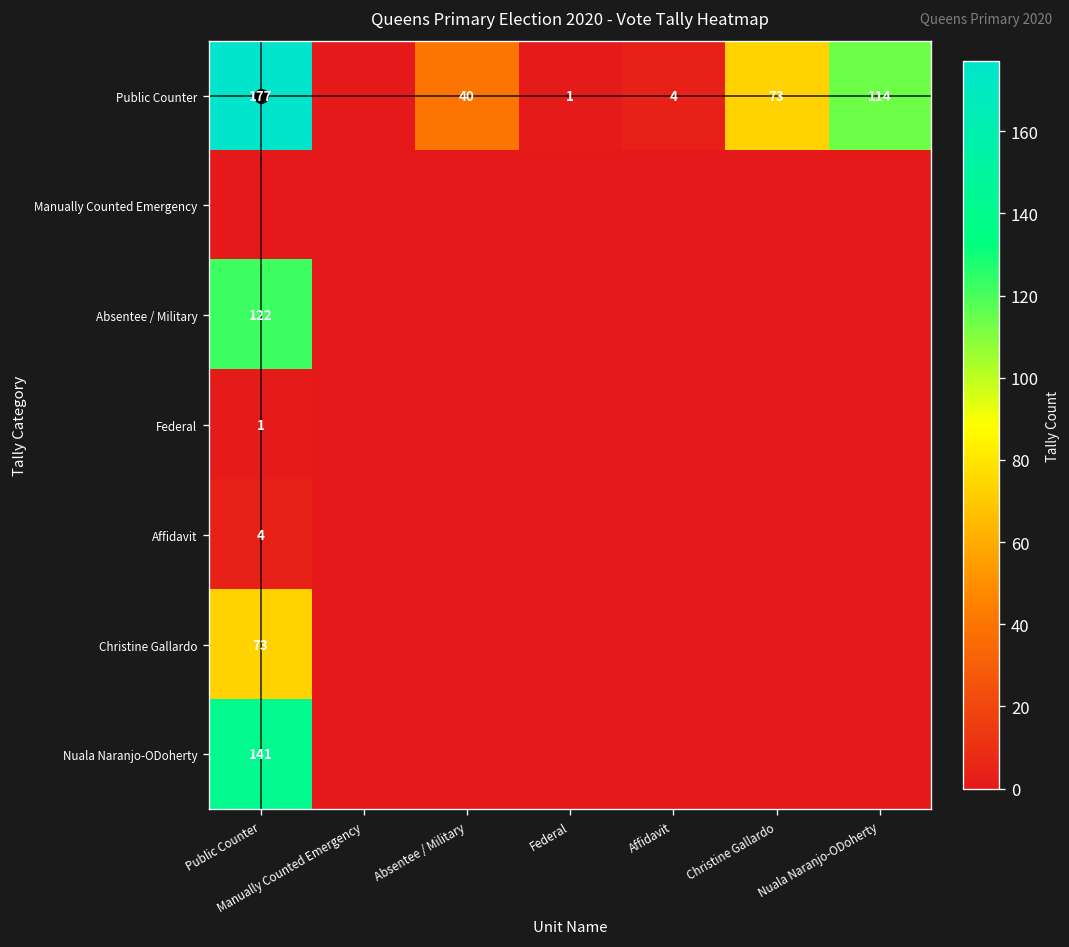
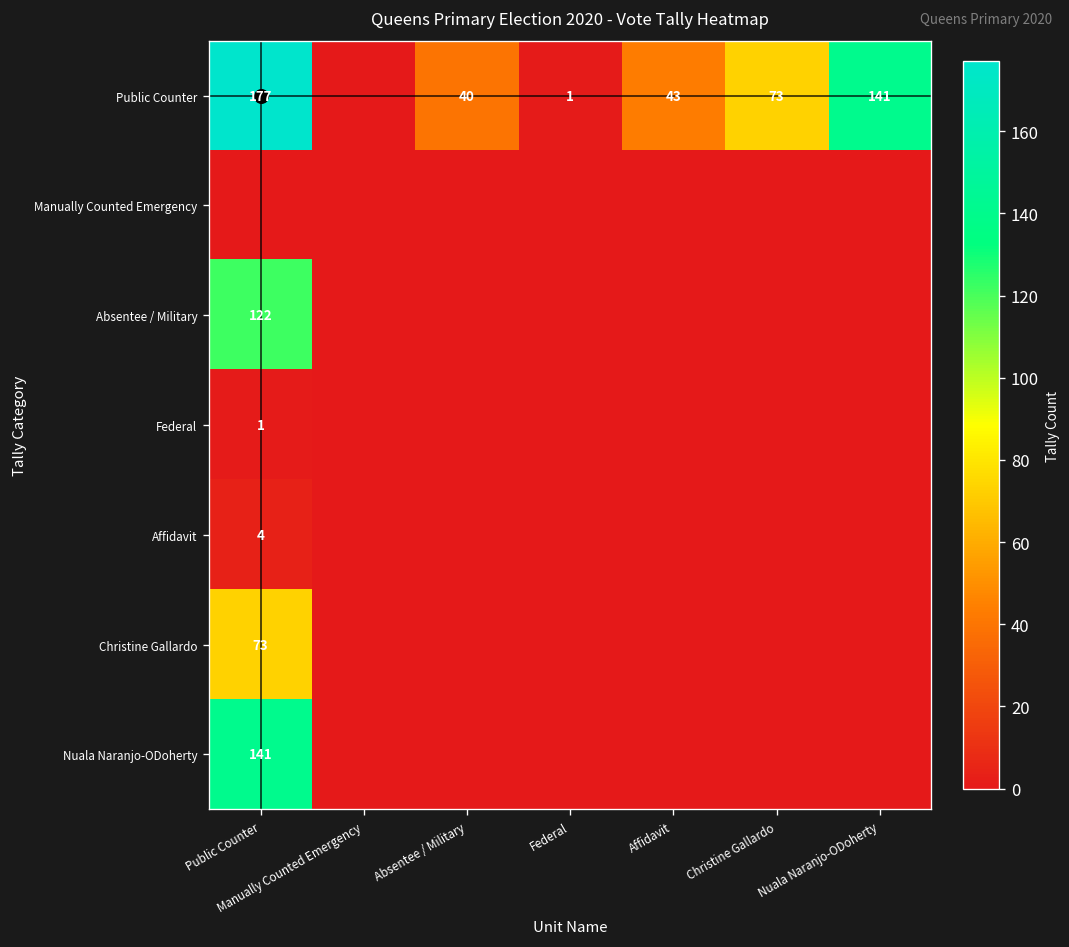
  {
    "Public Counter": {
      "Absentee / Military": 40,
      "Federal": 1,
-     "Affidavit": 4,
+     "Affidavit": 43,
      "Christine Gallardo": 73,
-     "Nuala Naranjo-ODoherty": 114
+     "Nuala Naranjo-ODoherty": 141
    },
    "Absentee / Military": {
      "Public Counter": 122
    },
    "Federal": {
      "Public Counter": 1
    },
    "Affidavit": {
      "Public Counter": 4
    },
    "Christine Gallardo": {
      "Public Counter": 73
    },
    "Nuala Naranjo-ODoherty": {
      "Public Counter": 141
    }
  }
